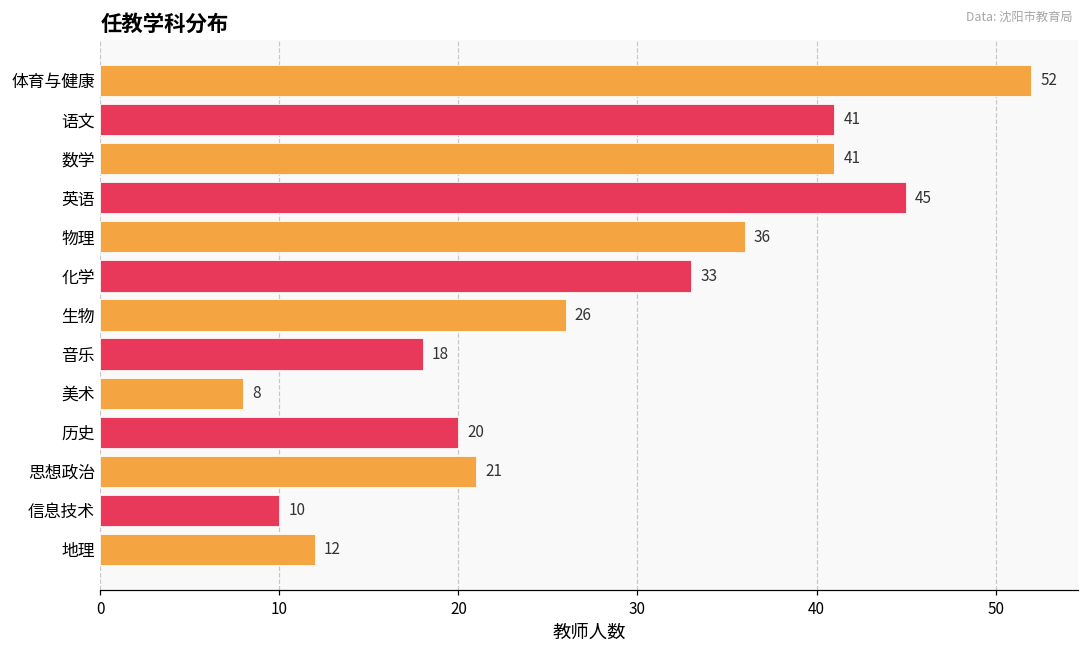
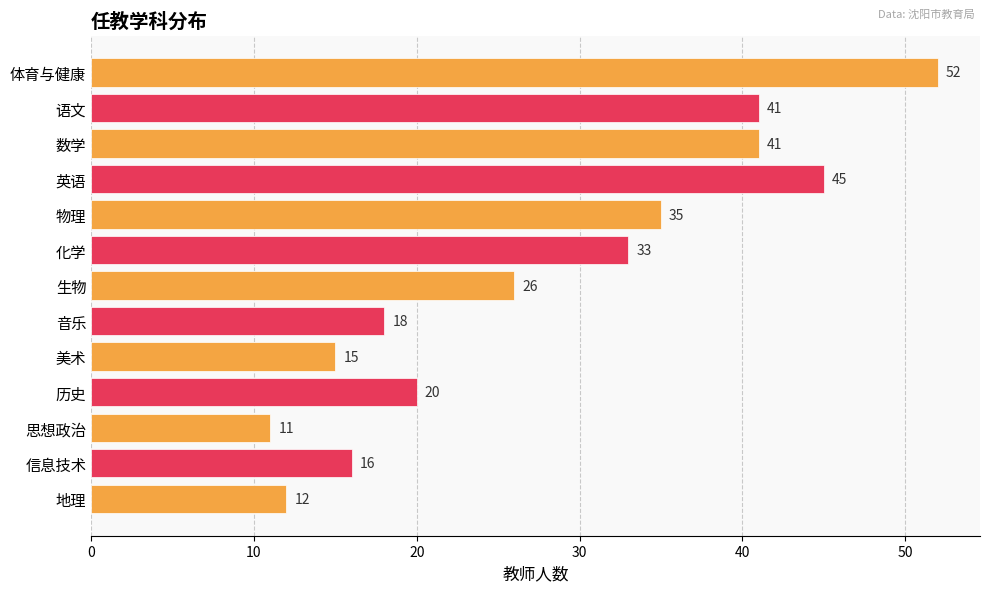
  {
    "体育与健康": 52,
    "语文": 41,
    "数学": 41,
    "英语": 45,
-   "物理": 36,
+   "物理": 35,
    "化学": 33,
    "生物": 26,
    "音乐": 18,
-   "美术": 8,
+   "美术": 15,
    "历史": 20,
-   "思想政治": 21,
-   "信息技术": 10,
+   "思想政治": 11,
+   "信息技术": 16,
    "地理": 12
  }
